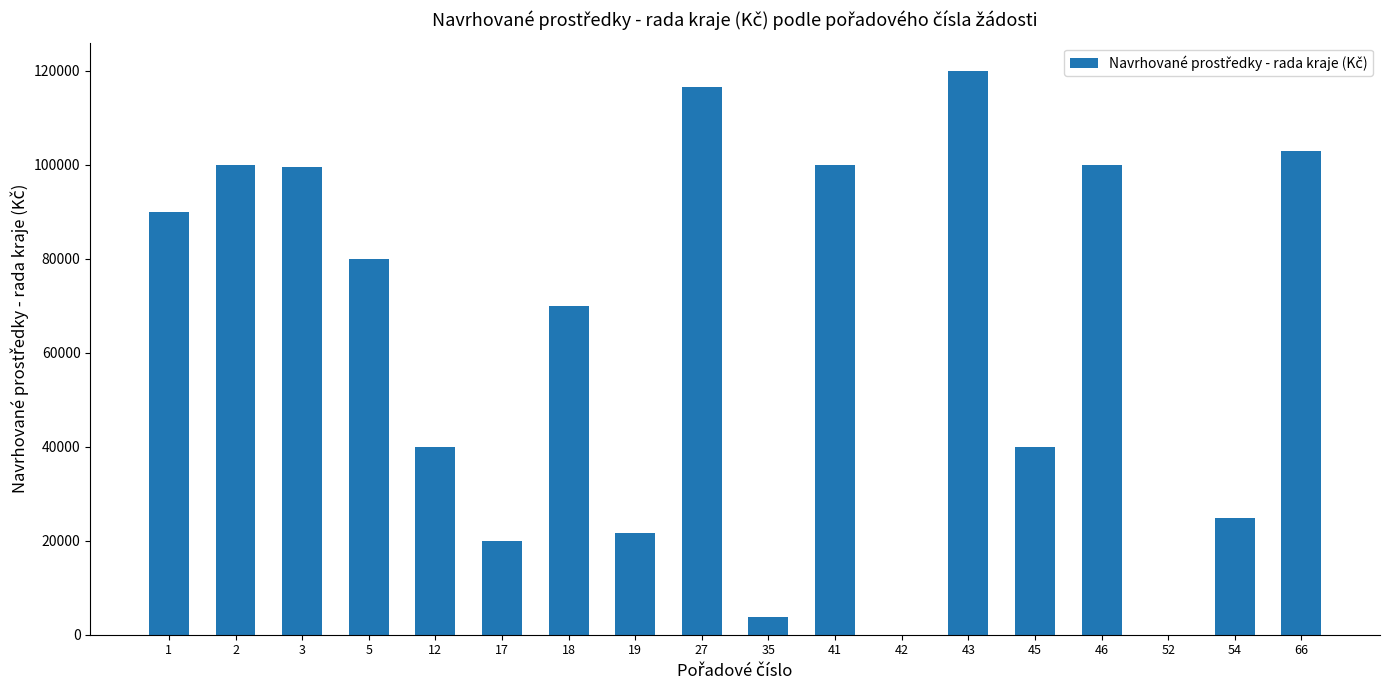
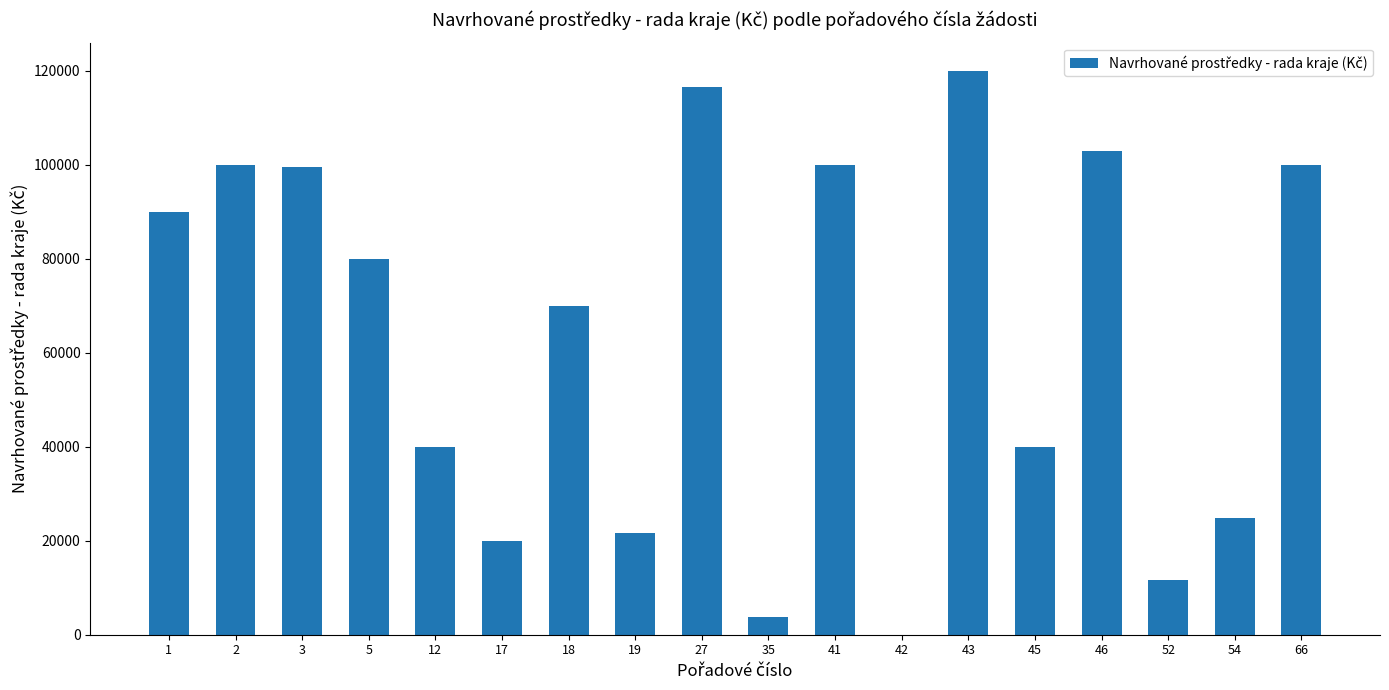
  {
    "1": 90000,
    "2": 100000,
    "3": 100000,
    "5": 80000,
    "12": 40000,
    "17": 20000,
    "18": 70000,
    "19": 22000,
    "27": 117000,
    "35": 4000,
    "41": 100000,
    "42": 0,
    "43": 120000,
    "45": 40000,
-   "46": 100000,
-   "52": 0,
+   "46": 103000,
+   "52": 12000,
    "54": 25000,
-   "66": 103000
+   "66": 100000
  }
